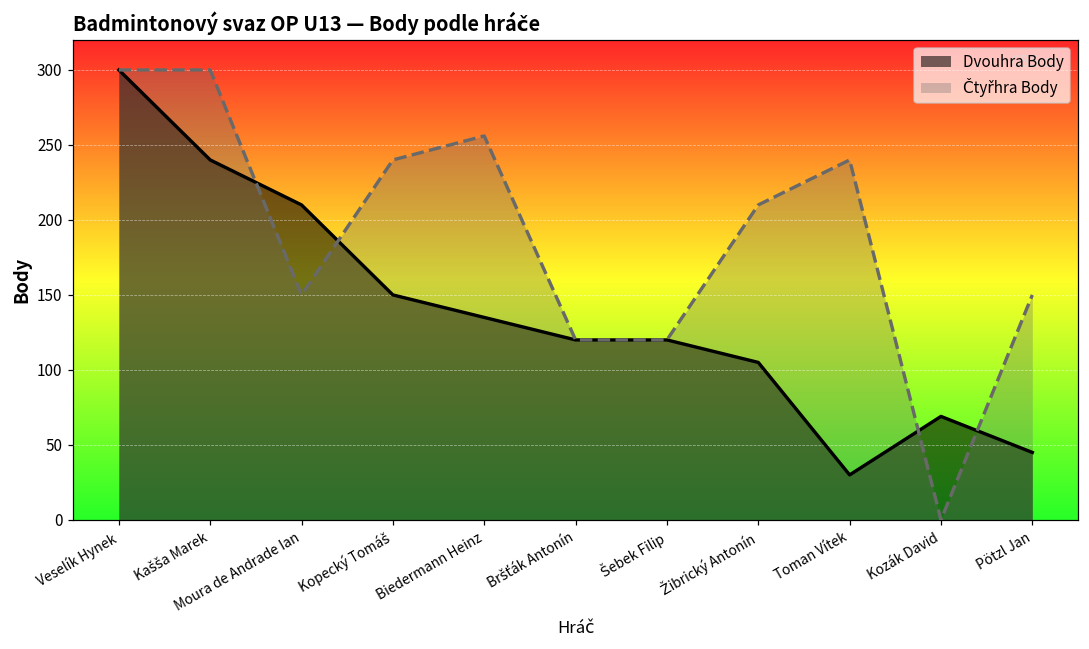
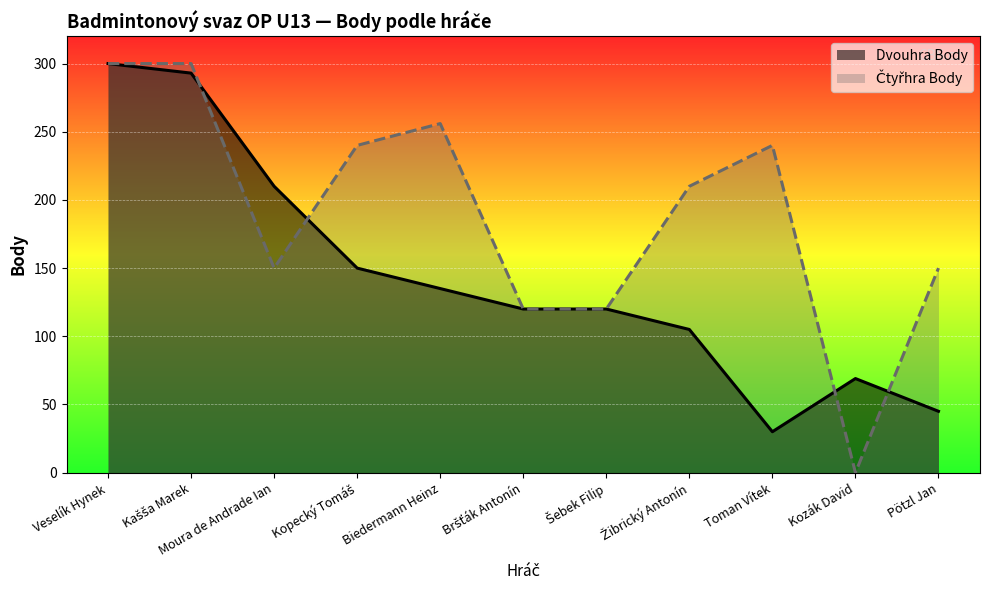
  {
    "Dvouhra Body": {
-     "Kašša Marek": 240,
+     "Kašša Marek": 293,
      "Moura de Andrade Ian": 210,
      "Kopecký Tomáš": 150,
      "Biedermann Heinz": 135,
      "Žibrický Antonín": 105,
      "Toman Vítek": 30,
      "Kozák David": 69,
      "Pötzl Jan": 45
    },
    "Čtyřhra Body": {
      "Kašša Marek": 300,
      "Moura de Andrade Ian": 150,
      "Kopecký Tomáš": 240,
      "Biedermann Heinz": 256,
      "Žibrický Antonín": 210,
      "Toman Vítek": 240,
      "Kozák David": 0,
      "Pötzl Jan": 150
    }
  }
